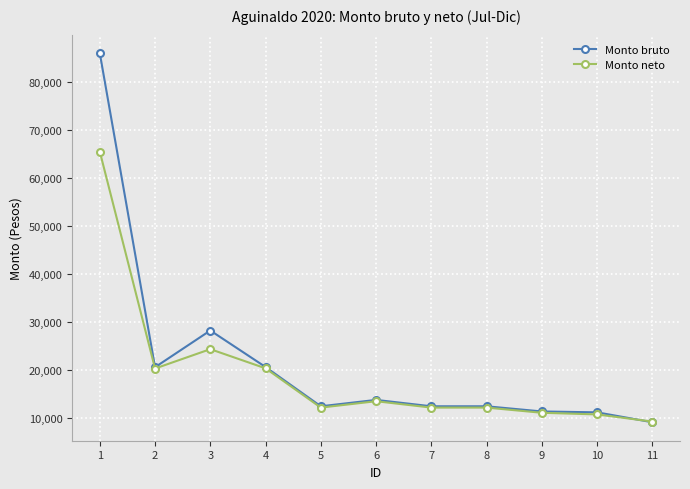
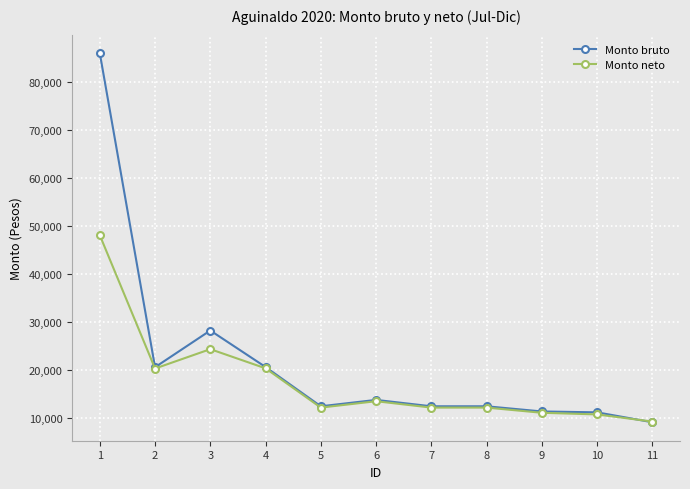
  {
    "Monto bruto": {
      "1": "86,000",
      "3": "28,000"
    },
    "Monto neto": {
-     "1": "66,000",
+     "1": "48,000",
      "3": "24,000"
    }
  }
